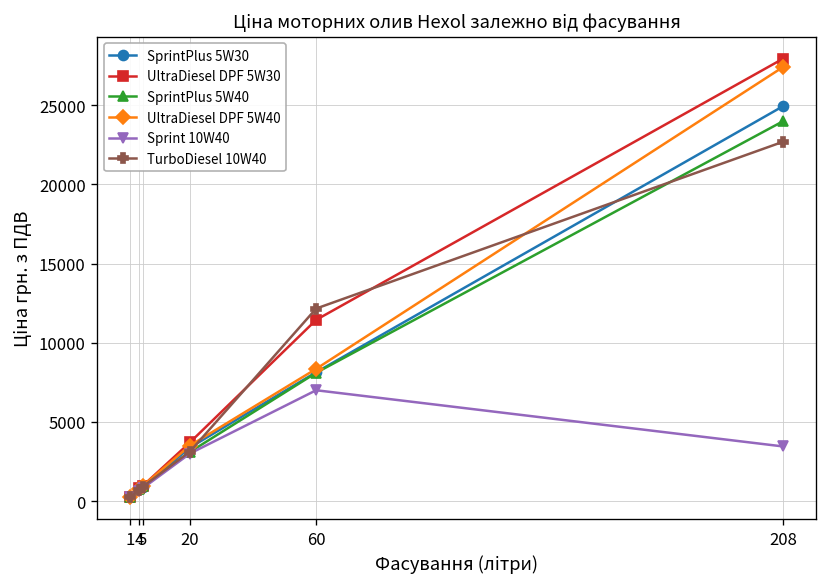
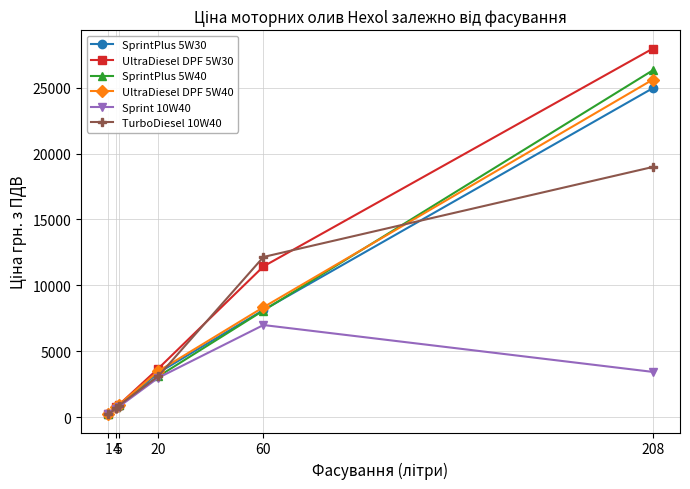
  {
    "SprintPlus 5W30": {
      "208": 25000
    },
    "UltraDiesel DPF 5W30": {
      "20": 3700,
      "60": 11400,
      "208": 28000
    },
    "SprintPlus 5W40": {
-     "208": 24000
+     "208": 26300
    },
    "UltraDiesel DPF 5W40": {
      "60": 8400,
-     "208": 27400
+     "208": 25600
    },
    "Sprint 10W40": {
      "60": 7000,
      "208": 3400
    },
    "TurboDiesel 10W40": {
      "60": 12200,
-     "208": 22700
+     "208": 19000
    }
  }
